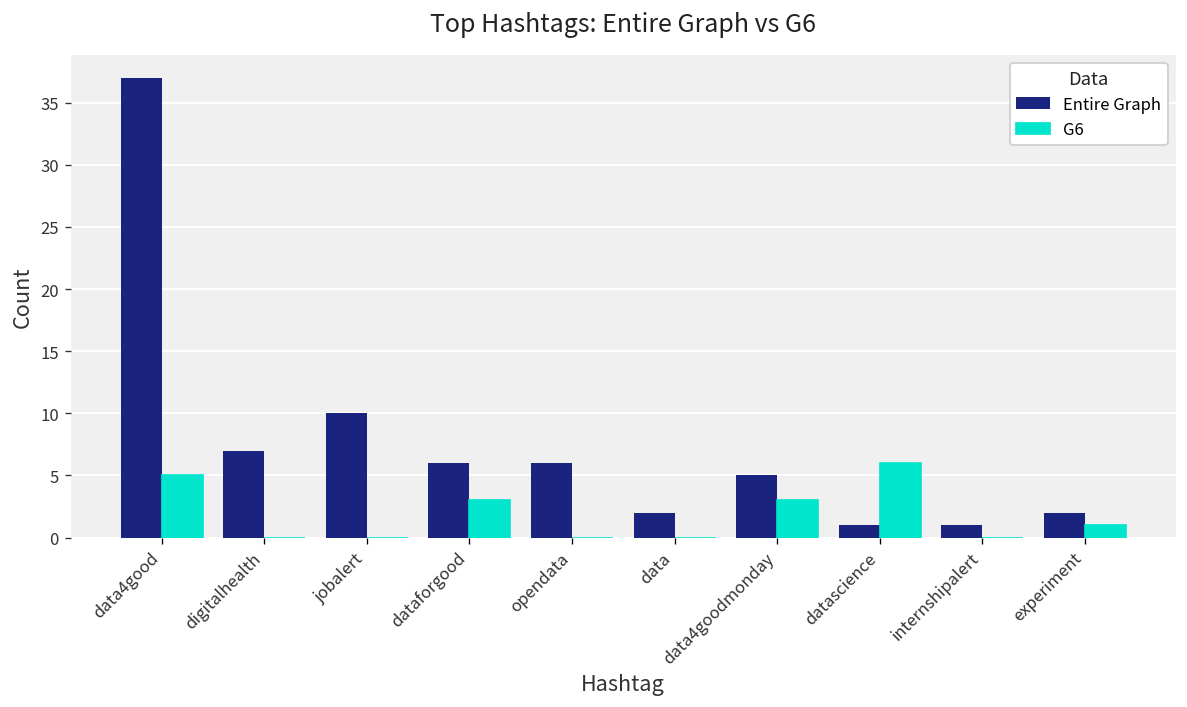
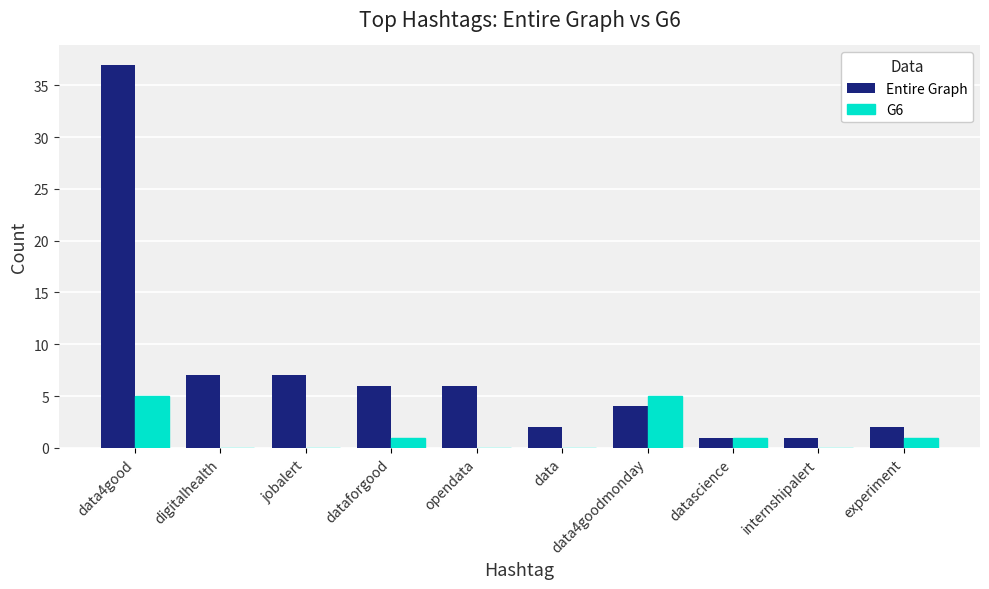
  {
    "Entire Graph": {
      "data4good": 37,
      "digitalhealth": 7,
-     "jobalert": 10,
+     "jobalert": 7,
      "dataforgood": 6,
      "opendata": 6,
      "data": 2,
-     "data4goodmonday": 5,
+     "data4goodmonday": 4,
      "datascience": 1,
      "internshipalert": 1,
      "experiment": 2
    },
    "G6": {
      "data4good": 5,
      "digitalhealth": 0,
      "jobalert": 0,
-     "dataforgood": 3,
+     "dataforgood": 1,
      "opendata": 0,
      "data": 0,
-     "data4goodmonday": 3,
-     "datascience": 6,
+     "data4goodmonday": 5,
+     "datascience": 1,
      "internshipalert": 0,
      "experiment": 1
    }
  }
